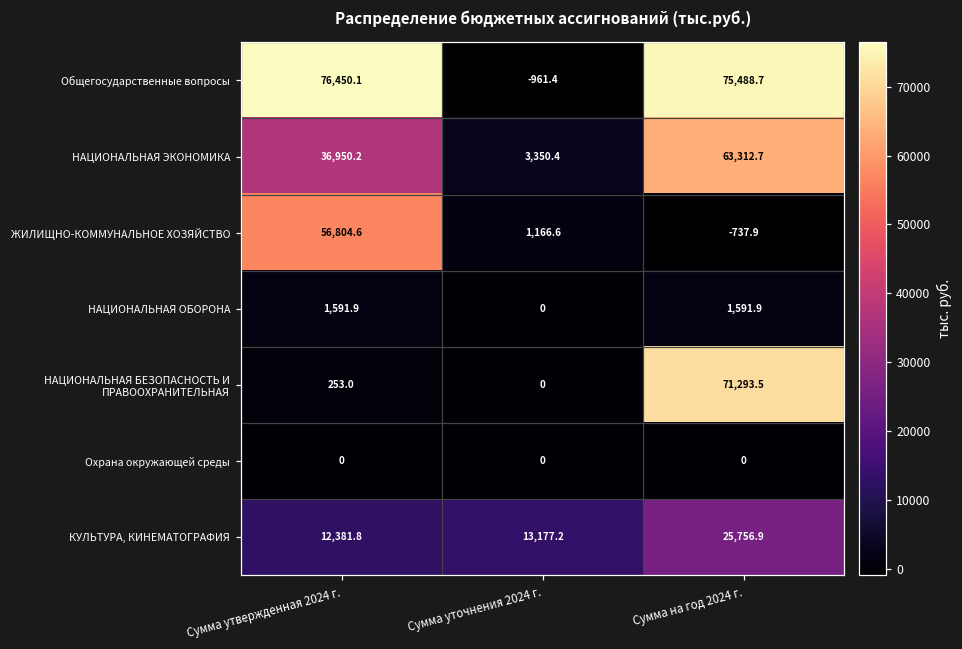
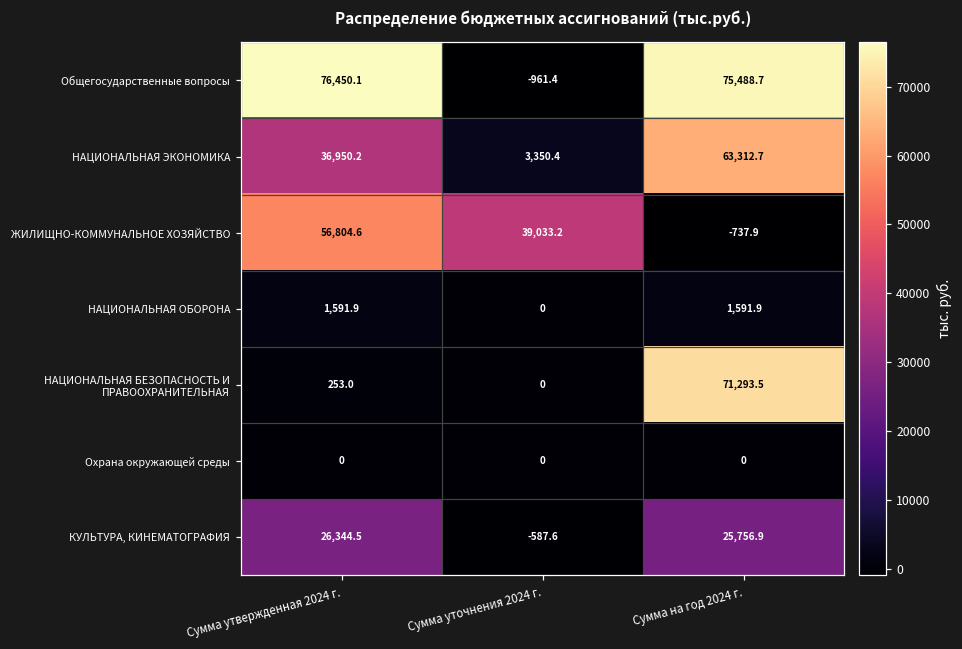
  {
    "Общегосударственные вопросы": {
      "Сумма утвержденная 2024 г.": "76,450.1",
      "Сумма уточнения 2024 г.": "-961.4",
      "Сумма на год 2024 г.": "75,488.7"
    },
    "НАЦИОНАЛЬНАЯ ЭКОНОМИКА": {
      "Сумма утвержденная 2024 г.": "36,950.2",
      "Сумма уточнения 2024 г.": "3,350.4",
      "Сумма на год 2024 г.": "63,312.7"
    },
    "ЖИЛИЩНО-КОММУНАЛЬНОЕ ХОЗЯЙСТВО": {
      "Сумма утвержденная 2024 г.": "56,804.6",
-     "Сумма уточнения 2024 г.": "1,166.6",
+     "Сумма уточнения 2024 г.": "39,033.2",
      "Сумма на год 2024 г.": "-737.9"
    },
    "НАЦИОНАЛЬНАЯ ОБОРОНА": {
      "Сумма утвержденная 2024 г.": "1,591.9",
      "Сумма уточнения 2024 г.": "0",
      "Сумма на год 2024 г.": "1,591.9"
    },
    "НАЦИОНАЛЬНАЯ БЕЗОПАСНОСТЬ И ПРАВООХРАНИТЕЛЬНАЯ": {
      "Сумма утвержденная 2024 г.": "253.0",
      "Сумма уточнения 2024 г.": "0",
      "Сумма на год 2024 г.": "71,293.5"
    },
    "Охрана окружающей среды": {
      "Сумма утвержденная 2024 г.": "0",
      "Сумма уточнения 2024 г.": "0",
      "Сумма на год 2024 г.": "0"
    },
    "КУЛЬТУРА, КИНЕМАТОГРАФИЯ": {
-     "Сумма утвержденная 2024 г.": "12,381.8",
-     "Сумма уточнения 2024 г.": "13,177.2",
+     "Сумма утвержденная 2024 г.": "26,344.5",
+     "Сумма уточнения 2024 г.": "-587.6",
      "Сумма на год 2024 г.": "25,756.9"
    }
  }
